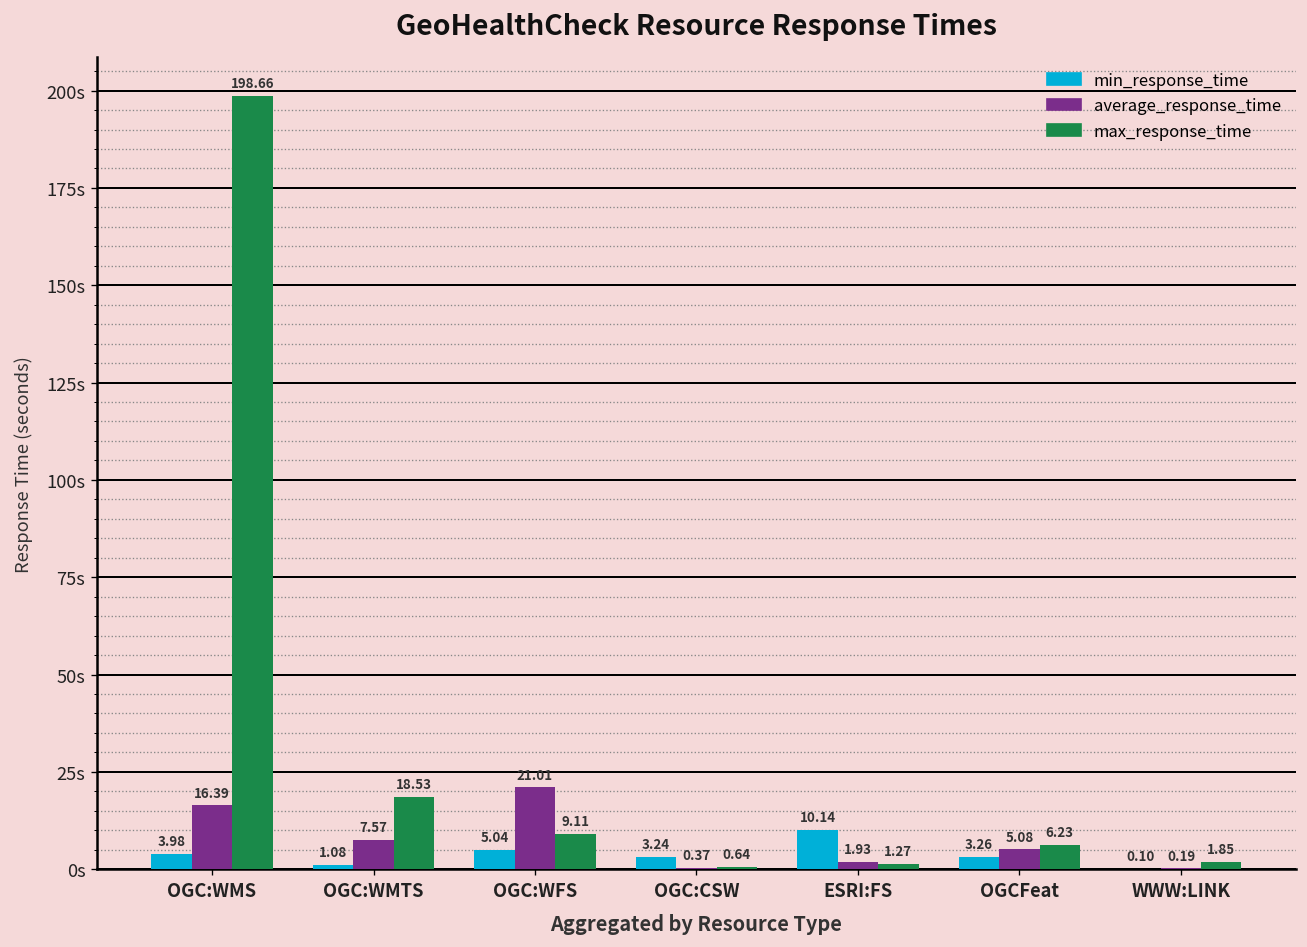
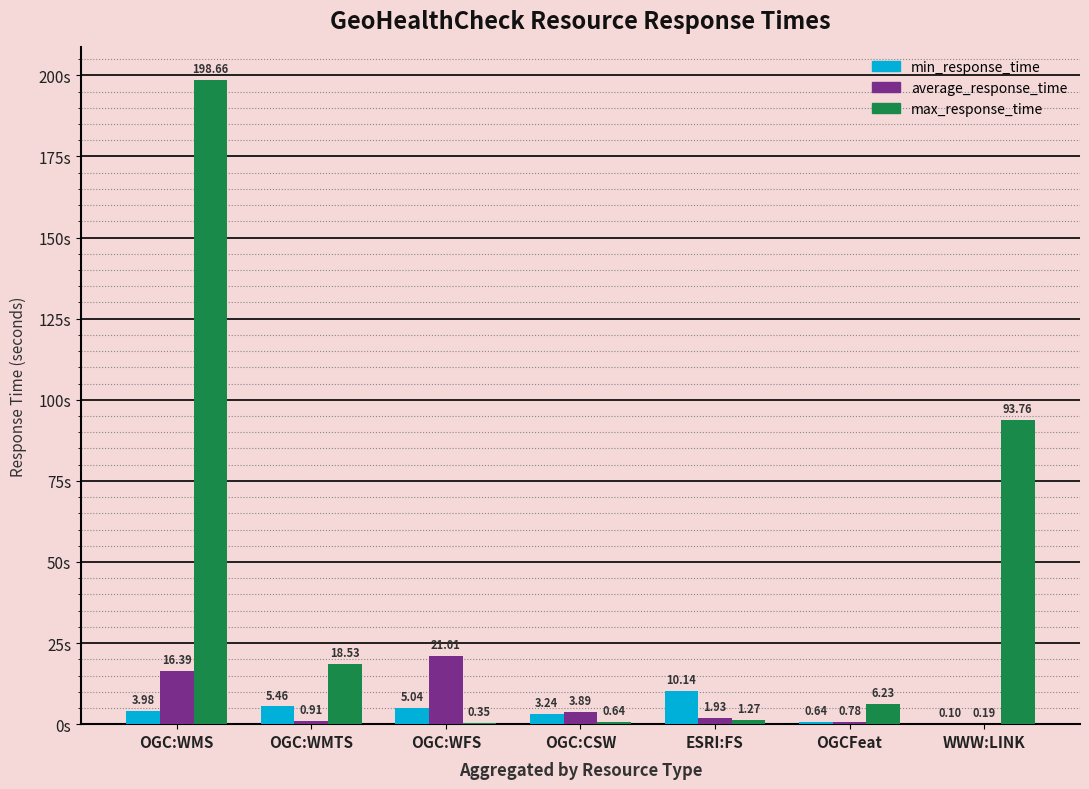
  {
    "min_response_time": {
      "OGC:WMS": 3.98,
-     "OGC:WMTS": 1.08,
+     "OGC:WMTS": 5.46,
      "OGC:WFS": 5.04,
      "OGC:CSW": 3.24,
      "ESRI:FS": 10.14,
-     "OGCFeat": 3.26,
+     "OGCFeat": 0.64,
      "WWW:LINK": 0.10
    },
    "average_response_time": {
      "OGC:WMS": 16.39,
-     "OGC:WMTS": 7.57,
+     "OGC:WMTS": 0.91,
      "OGC:WFS": 21.01,
-     "OGC:CSW": 0.37,
+     "OGC:CSW": 3.89,
      "ESRI:FS": 1.93,
-     "OGCFeat": 5.08,
+     "OGCFeat": 0.78,
      "WWW:LINK": 0.19
    },
    "max_response_time": {
      "OGC:WMS": 198.66,
      "OGC:WMTS": 18.53,
-     "OGC:WFS": 9.11,
+     "OGC:WFS": 0.35,
      "OGC:CSW": 0.64,
      "ESRI:FS": 1.27,
      "OGCFeat": 6.23,
-     "WWW:LINK": 1.85
+     "WWW:LINK": 93.76
    }
  }
